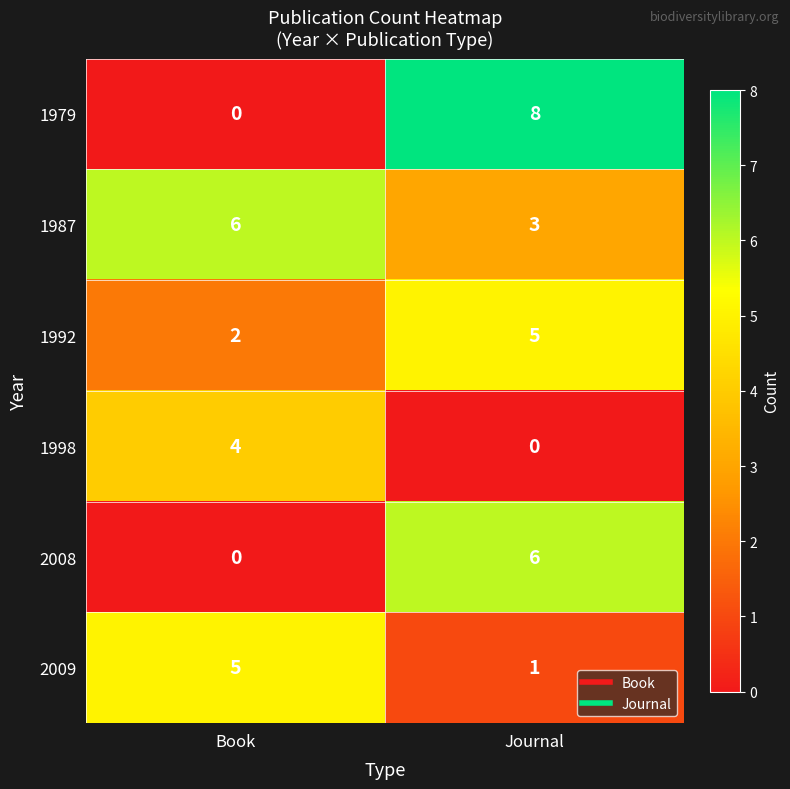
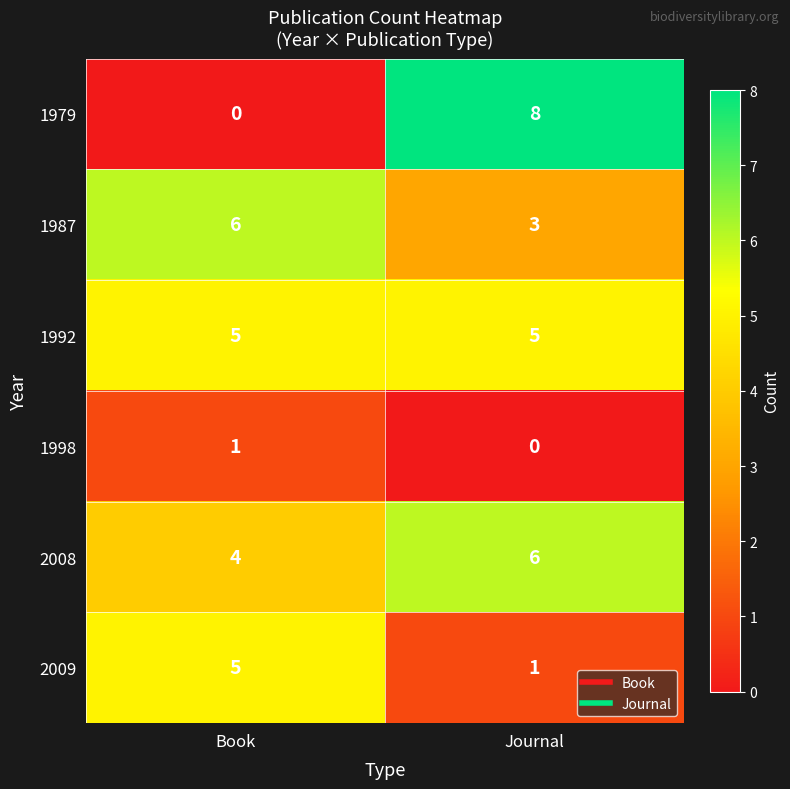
  {
    "1979": {
      "Book": 0,
      "Journal": 8
    },
    "1987": {
      "Book": 6,
      "Journal": 3
    },
    "1992": {
-     "Book": 2,
+     "Book": 5,
      "Journal": 5
    },
    "1998": {
-     "Book": 4,
+     "Book": 1,
      "Journal": 0
    },
    "2008": {
-     "Book": 0,
+     "Book": 4,
      "Journal": 6
    },
    "2009": {
      "Book": 5,
      "Journal": 1
    }
  }
